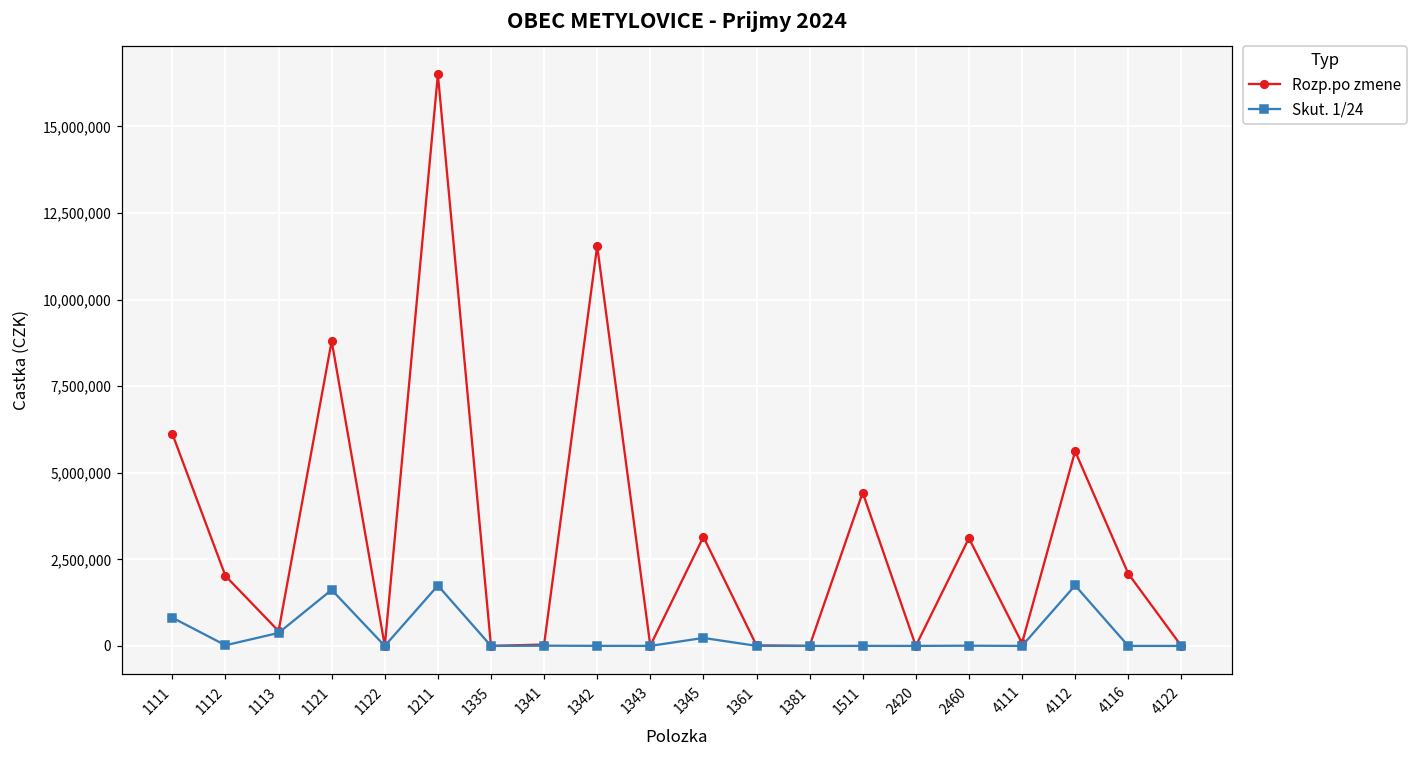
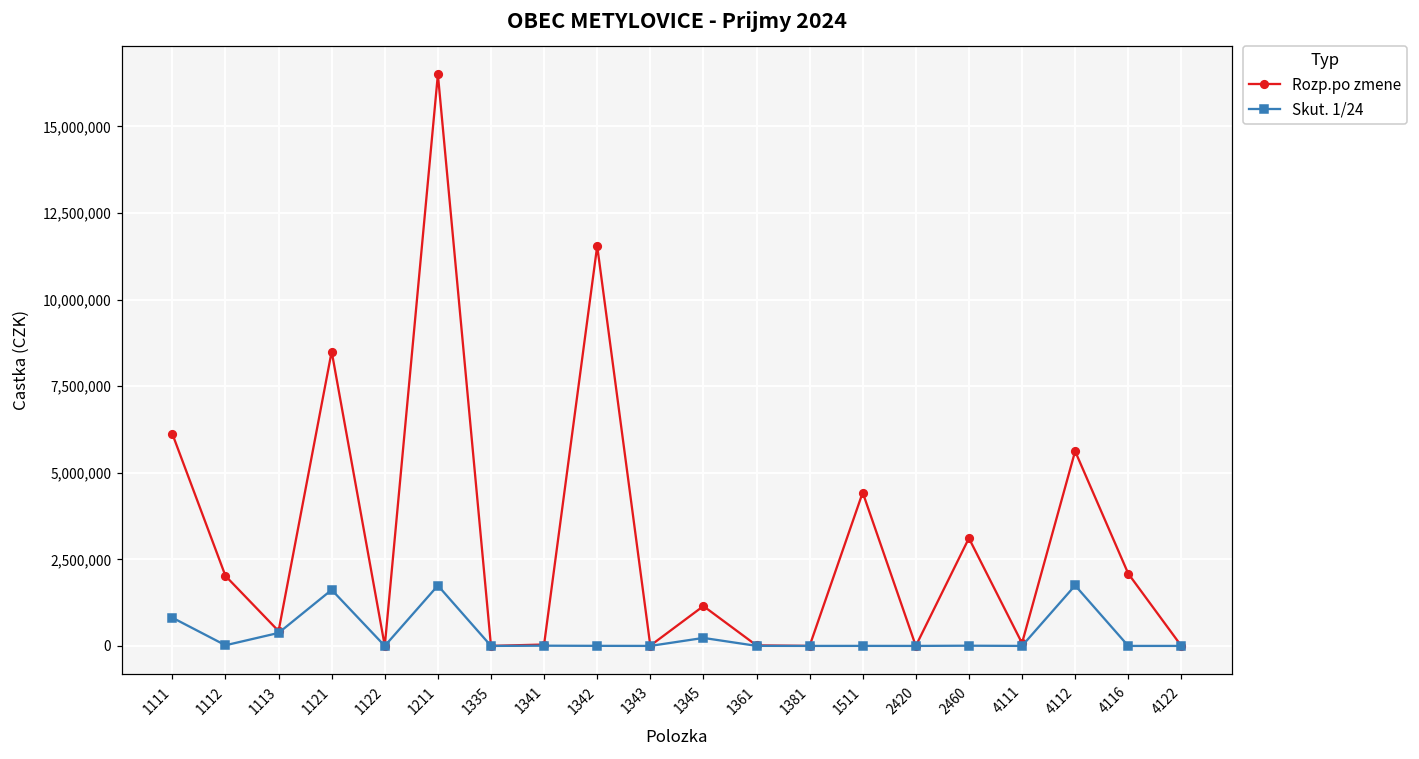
  {
    "Rozp.po zmene": {
      "1111": "6,100,000",
      "1112": "2,000,000",
-     "1121": "8,800,000",
+     "1121": "8,500,000",
      "1211": "16,500,000",
      "1342": "11,500,000",
-     "1345": "3,100,000",
+     "1345": "1,200,000",
      "1511": "4,400,000",
      "2460": "3,100,000",
      "4112": "5,600,000",
      "4116": "2,100,000"
    },
    "Skut. 1/24": {
      "1111": "800,000",
      "1112": "0",
      "1121": "1,600,000",
      "1211": "1,700,000",
      "1342": "0",
      "1345": "200,000",
      "1511": "0",
      "2460": "0",
      "4112": "1,700,000",
      "4116": "0"
    }
  }
